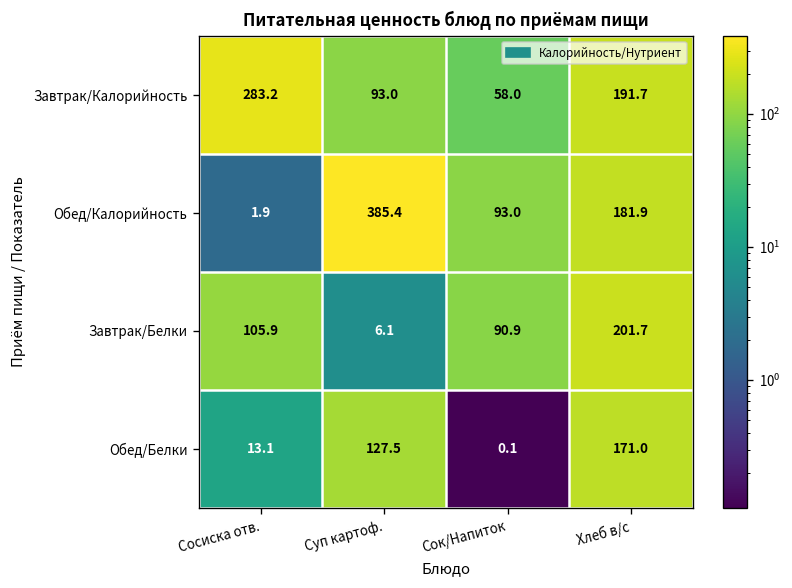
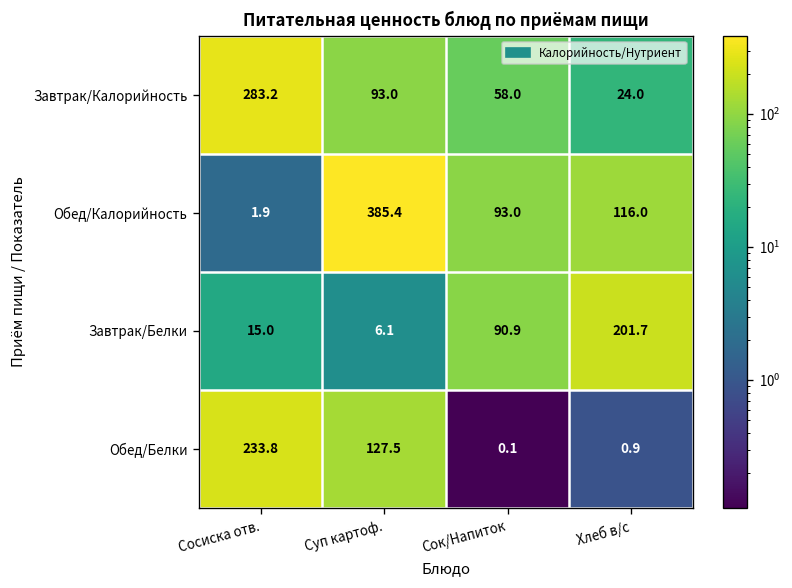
  {
    "Завтрак/Калорийность": {
      "Сосиска отв.": 283.2,
      "Суп картоф.": 93.0,
      "Сок/Напиток": 58.0,
-     "Хлеб в/с": 191.7
+     "Хлеб в/с": 24.0
    },
    "Обед/Калорийность": {
      "Сосиска отв.": 1.9,
      "Суп картоф.": 385.4,
      "Сок/Напиток": 93.0,
-     "Хлеб в/с": 181.9
+     "Хлеб в/с": 116.0
    },
    "Завтрак/Белки": {
-     "Сосиска отв.": 105.9,
+     "Сосиска отв.": 15.0,
      "Суп картоф.": 6.1,
      "Сок/Напиток": 90.9,
      "Хлеб в/с": 201.7
    },
    "Обед/Белки": {
-     "Сосиска отв.": 13.1,
+     "Сосиска отв.": 233.8,
      "Суп картоф.": 127.5,
      "Сок/Напиток": 0.1,
-     "Хлеб в/с": 171.0
+     "Хлеб в/с": 0.9
    }
  }
